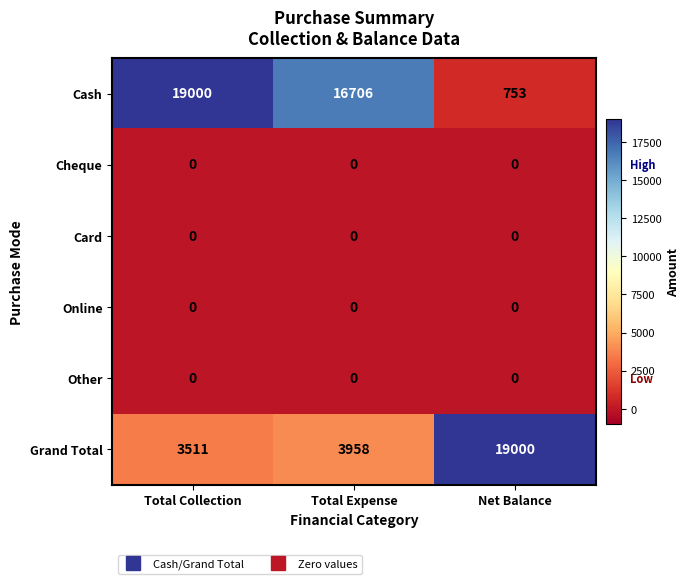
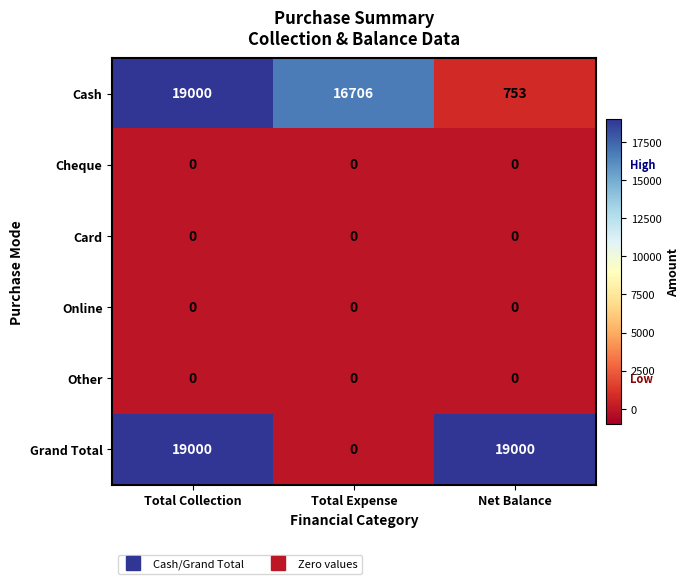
  {
    "Cash": {
      "Total Collection": 19000,
      "Total Expense": 16706,
      "Net Balance": 753
    },
    "Cheque": {
      "Total Collection": 0,
      "Total Expense": 0,
      "Net Balance": 0
    },
    "Card": {
      "Total Collection": 0,
      "Total Expense": 0,
      "Net Balance": 0
    },
    "Online": {
      "Total Collection": 0,
      "Total Expense": 0,
      "Net Balance": 0
    },
    "Other": {
      "Total Collection": 0,
      "Total Expense": 0,
      "Net Balance": 0
    },
    "Grand Total": {
-     "Total Collection": 3511,
-     "Total Expense": 3958,
+     "Total Collection": 19000,
+     "Total Expense": 0,
      "Net Balance": 19000
    }
  }
